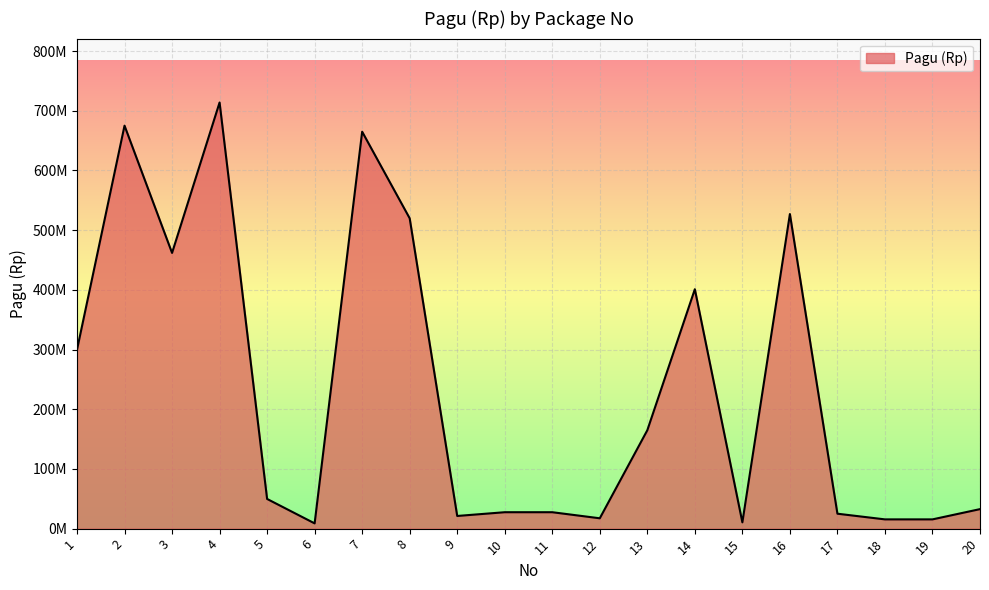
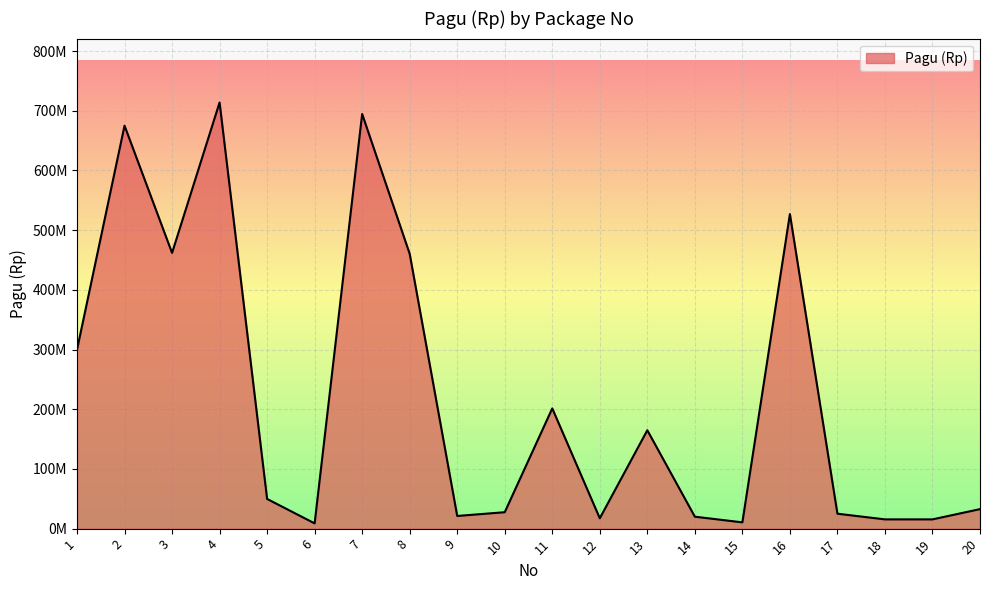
  {
    "1": 300000000,
    "2": 680000000,
    "3": 460000000,
    "4": 710000000,
    "5": 50000000,
    "6": 10000000,
-   "7": 660000000,
-   "8": 520000000,
+   "7": 690000000,
+   "8": 460000000,
    "9": 20000000,
    "10": 30000000,
-   "11": 30000000,
+   "11": 200000000,
    "12": 20000000,
    "13": 160000000,
-   "14": 400000000,
+   "14": 20000000,
    "15": 10000000,
    "16": 530000000,
    "17": 30000000,
    "18": 20000000,
    "19": 20000000,
    "20": 30000000
  }
